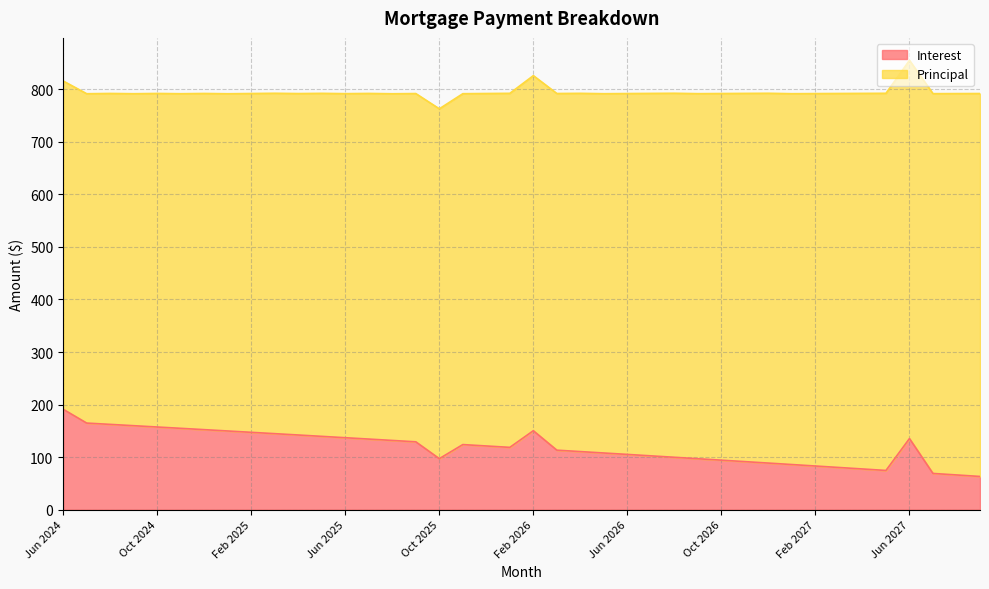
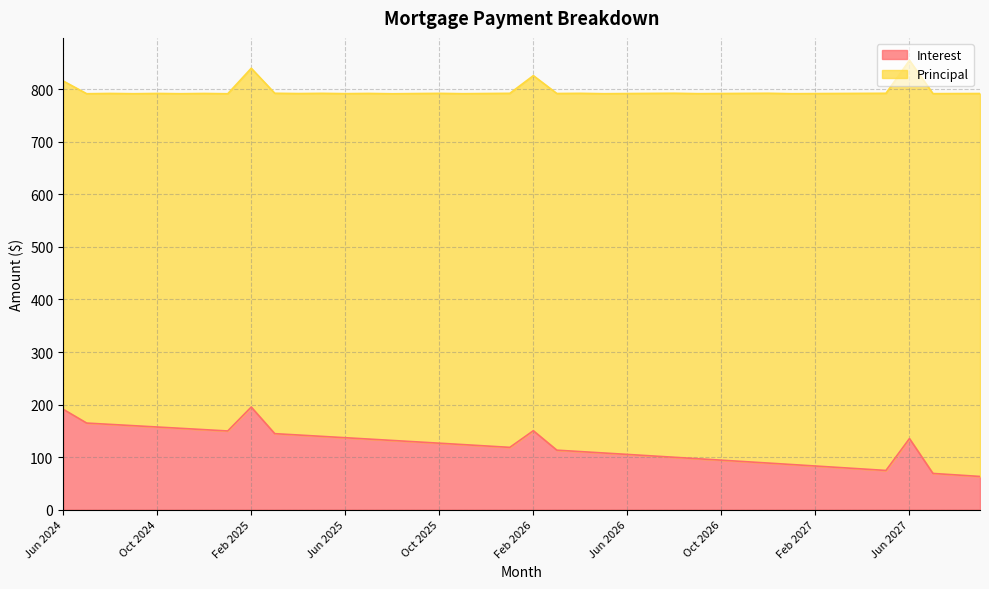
  {
    "Interest": {
      "Jun 2024": 190,
      "Oct 2024": 160,
-     "Feb 2025": 150,
+     "Feb 2025": 200,
      "Jun 2025": 140,
-     "Oct 2025": 100,
+     "Oct 2025": 130,
      "Feb 2026": 150,
      "Jun 2026": 110,
      "Oct 2026": 90,
      "Feb 2027": 80,
      "Jun 2027": 140
    },
    "Principal": {
      "Jun 2024": 630,
      "Oct 2024": 640,
      "Feb 2025": 650,
      "Jun 2025": 660,
      "Oct 2025": 670,
      "Feb 2026": 680,
      "Jun 2026": 690,
      "Oct 2026": 700,
      "Feb 2027": 710
    }
  }
